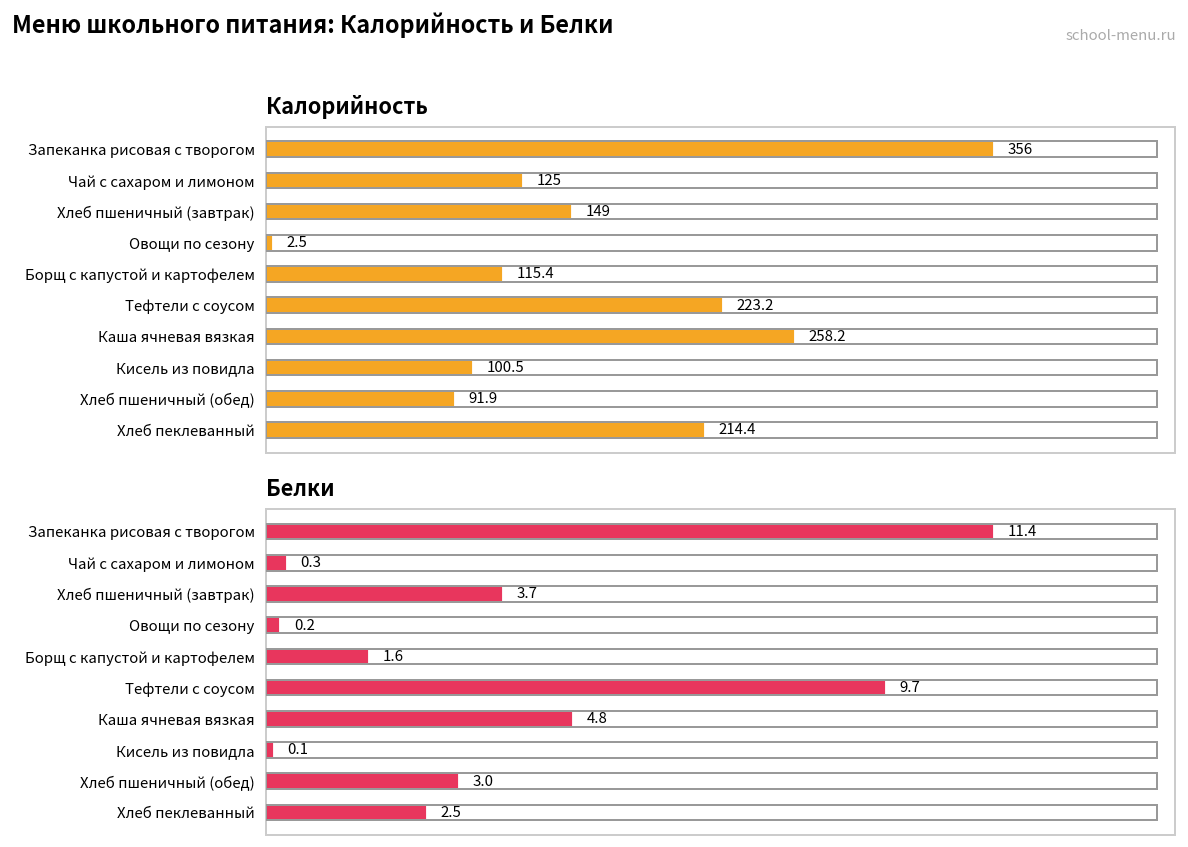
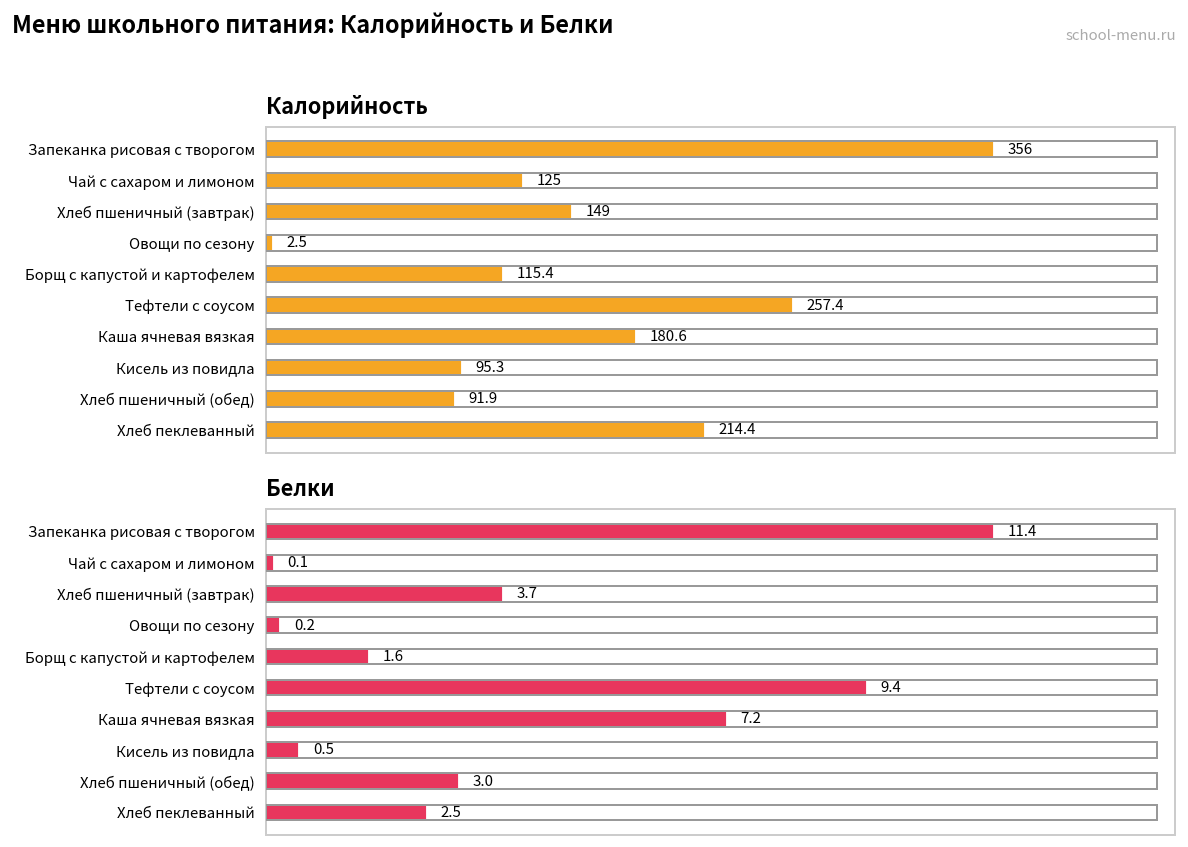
  {
    "Калорийность": {
      "Запеканка рисовая с творогом": 356,
      "Чай с сахаром и лимоном": 125,
      "Хлеб пшеничный (завтрак)": 149,
      "Овощи по сезону": 2.5,
      "Борщ с капустой и картофелем": 115.4,
-     "Тефтели с соусом": 223.2,
-     "Каша ячневая вязкая": 258.2,
-     "Кисель из повидла": 100.5,
+     "Тефтели с соусом": 257.4,
+     "Каша ячневая вязкая": 180.6,
+     "Кисель из повидла": 95.3,
      "Хлеб пшеничный (обед)": 91.9,
      "Хлеб пеклеванный": 214.4
    },
    "Белки": {
      "Запеканка рисовая с творогом": 11.4,
-     "Чай с сахаром и лимоном": 0.3,
+     "Чай с сахаром и лимоном": 0.1,
      "Хлеб пшеничный (завтрак)": 3.7,
      "Овощи по сезону": 0.2,
      "Борщ с капустой и картофелем": 1.6,
-     "Тефтели с соусом": 9.7,
-     "Каша ячневая вязкая": 4.8,
-     "Кисель из повидла": 0.1,
+     "Тефтели с соусом": 9.4,
+     "Каша ячневая вязкая": 7.2,
+     "Кисель из повидла": 0.5,
      "Хлеб пшеничный (обед)": 3.0,
      "Хлеб пеклеванный": 2.5
    }
  }
